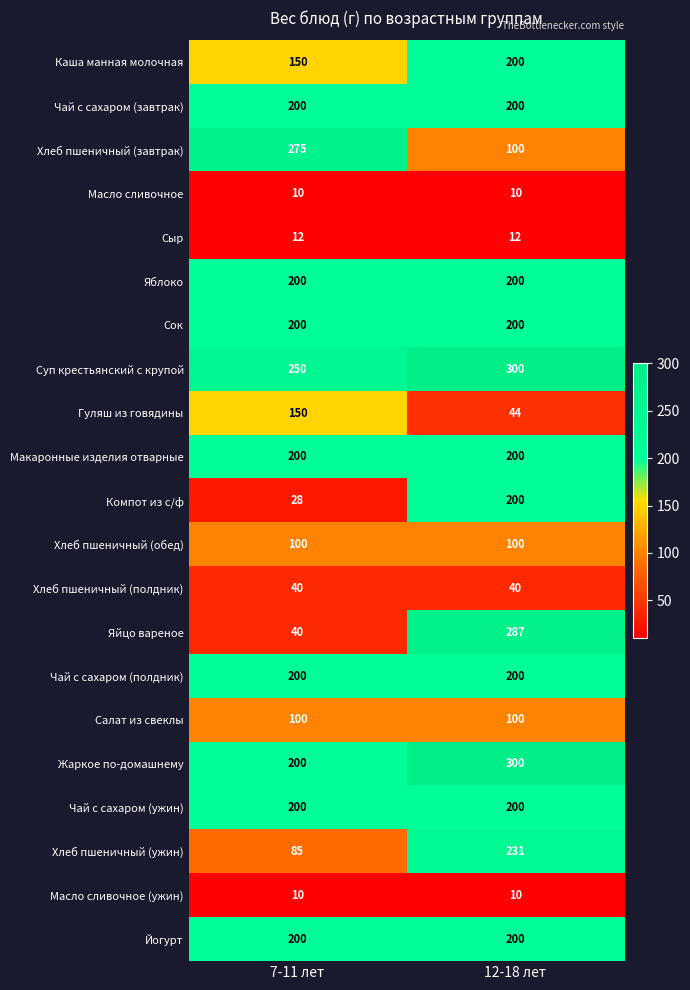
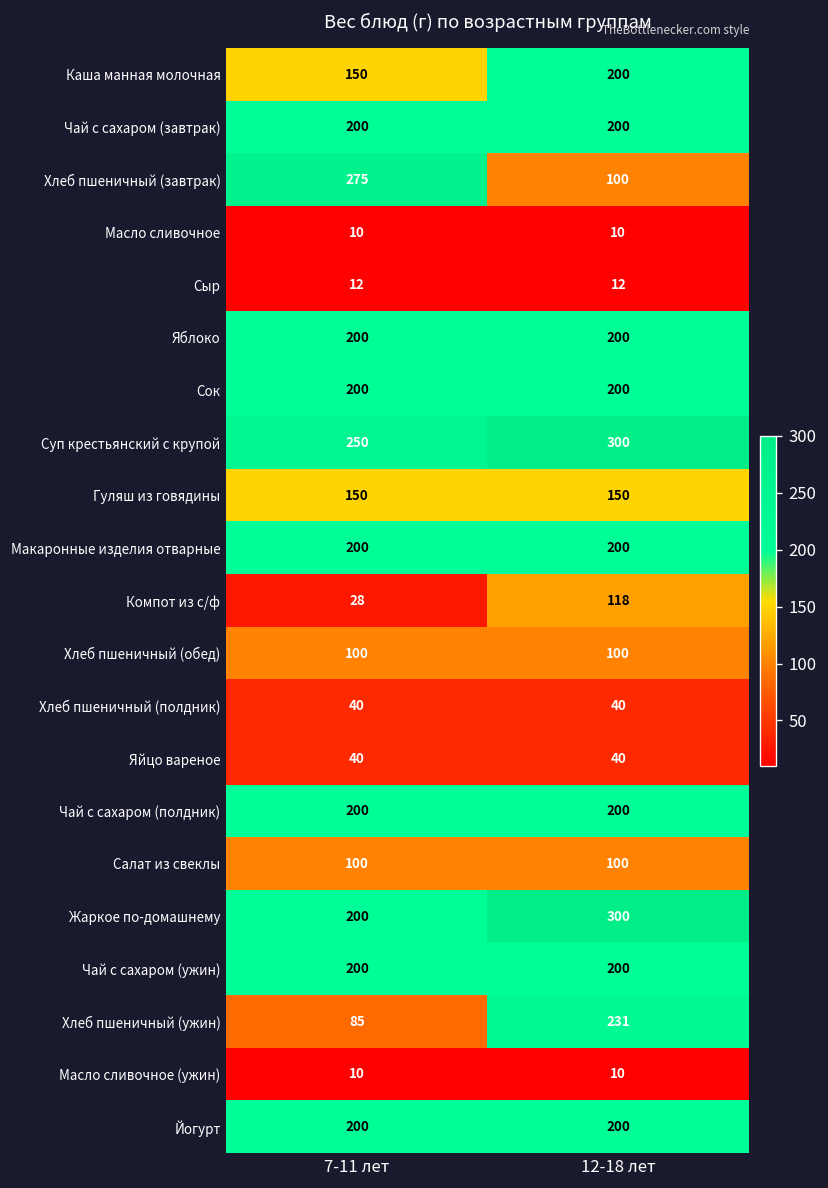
  {
    "Каша манная молочная": {
      "7-11 лет": 150,
      "12-18 лет": 200
    },
    "Чай с сахаром (завтрак)": {
      "7-11 лет": 200,
      "12-18 лет": 200
    },
    "Хлеб пшеничный (завтрак)": {
      "7-11 лет": 275,
      "12-18 лет": 100
    },
    "Масло сливочное": {
      "7-11 лет": 10,
      "12-18 лет": 10
    },
    "Сыр": {
      "7-11 лет": 12,
      "12-18 лет": 12
    },
    "Яблоко": {
      "7-11 лет": 200,
      "12-18 лет": 200
    },
    "Сок": {
      "7-11 лет": 200,
      "12-18 лет": 200
    },
    "Суп крестьянский с крупой": {
      "7-11 лет": 250,
      "12-18 лет": 300
    },
    "Гуляш из говядины": {
      "7-11 лет": 150,
-     "12-18 лет": 44
+     "12-18 лет": 150
    },
    "Макаронные изделия отварные": {
      "7-11 лет": 200,
      "12-18 лет": 200
    },
    "Компот из с/ф": {
      "7-11 лет": 28,
-     "12-18 лет": 200
+     "12-18 лет": 118
    },
    "Хлеб пшеничный (обед)": {
      "7-11 лет": 100,
      "12-18 лет": 100
    },
    "Хлеб пшеничный (полдник)": {
      "7-11 лет": 40,
      "12-18 лет": 40
    },
    "Яйцо вареное": {
      "7-11 лет": 40,
-     "12-18 лет": 287
+     "12-18 лет": 40
    },
    "Чай с сахаром (полдник)": {
      "7-11 лет": 200,
      "12-18 лет": 200
    },
    "Салат из свеклы": {
      "7-11 лет": 100,
      "12-18 лет": 100
    },
    "Жаркое по-домашнему": {
      "7-11 лет": 200,
      "12-18 лет": 300
    },
    "Чай с сахаром (ужин)": {
      "7-11 лет": 200,
      "12-18 лет": 200
    },
    "Хлеб пшеничный (ужин)": {
      "7-11 лет": 85,
      "12-18 лет": 231
    },
    "Масло сливочное (ужин)": {
      "7-11 лет": 10,
      "12-18 лет": 10
    },
    "Йогурт": {
      "7-11 лет": 200,
      "12-18 лет": 200
    }
  }
